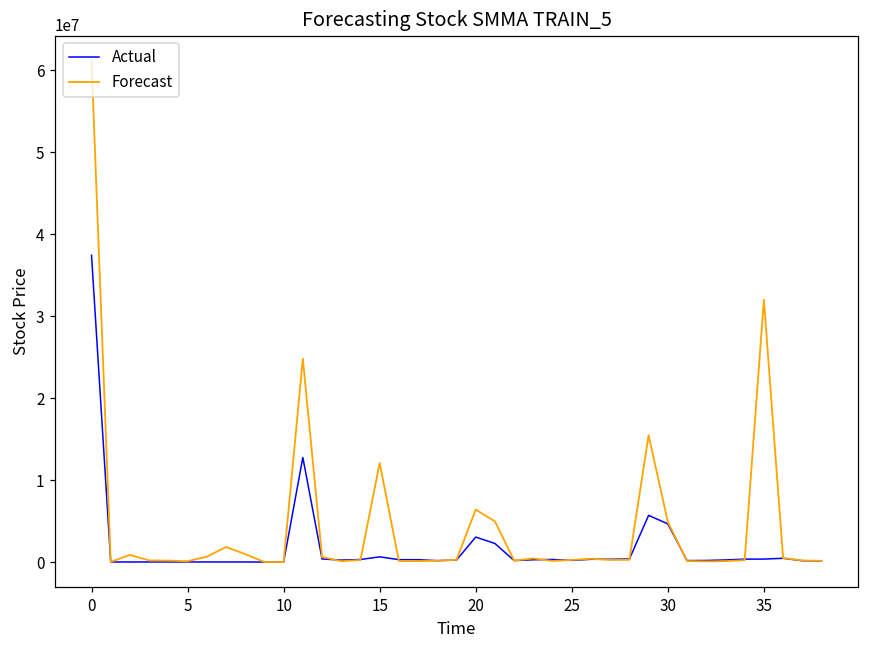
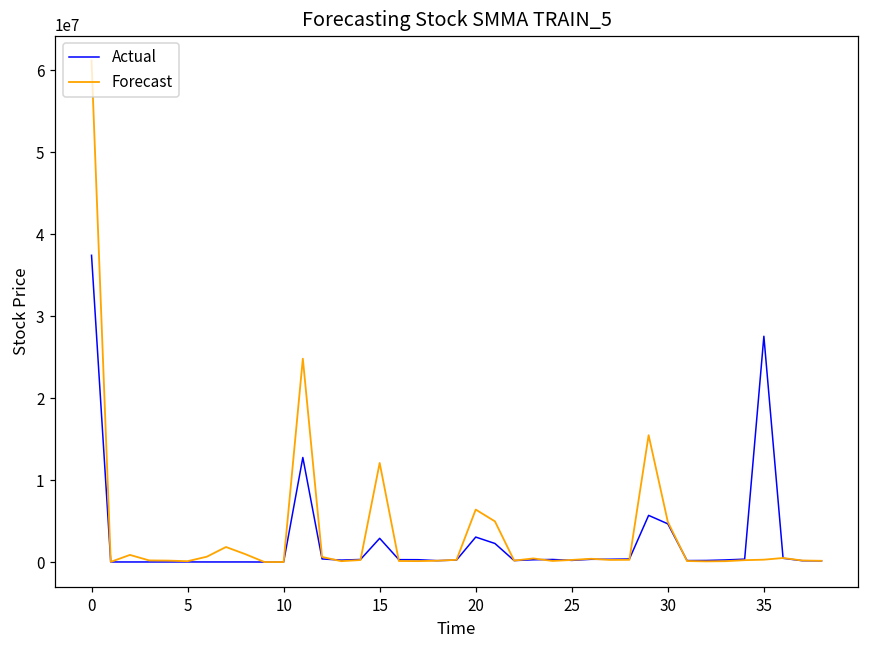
  {
    "Actual": {
      "0": 37000000,
-     "15": 1000000,
+     "15": 3000000,
      "20": 3000000,
-     "35": 0
+     "35": 28000000
    },
    "Forecast": {
      "15": 12000000,
      "20": 6000000,
-     "35": 32000000
+     "35": 0
    }
  }
